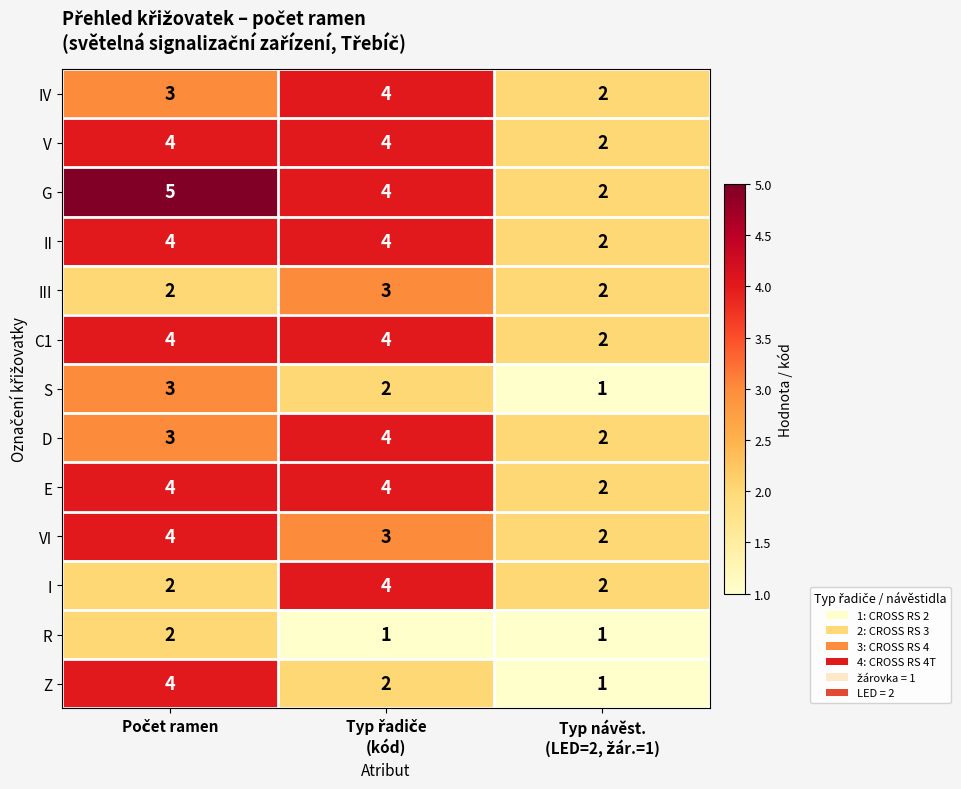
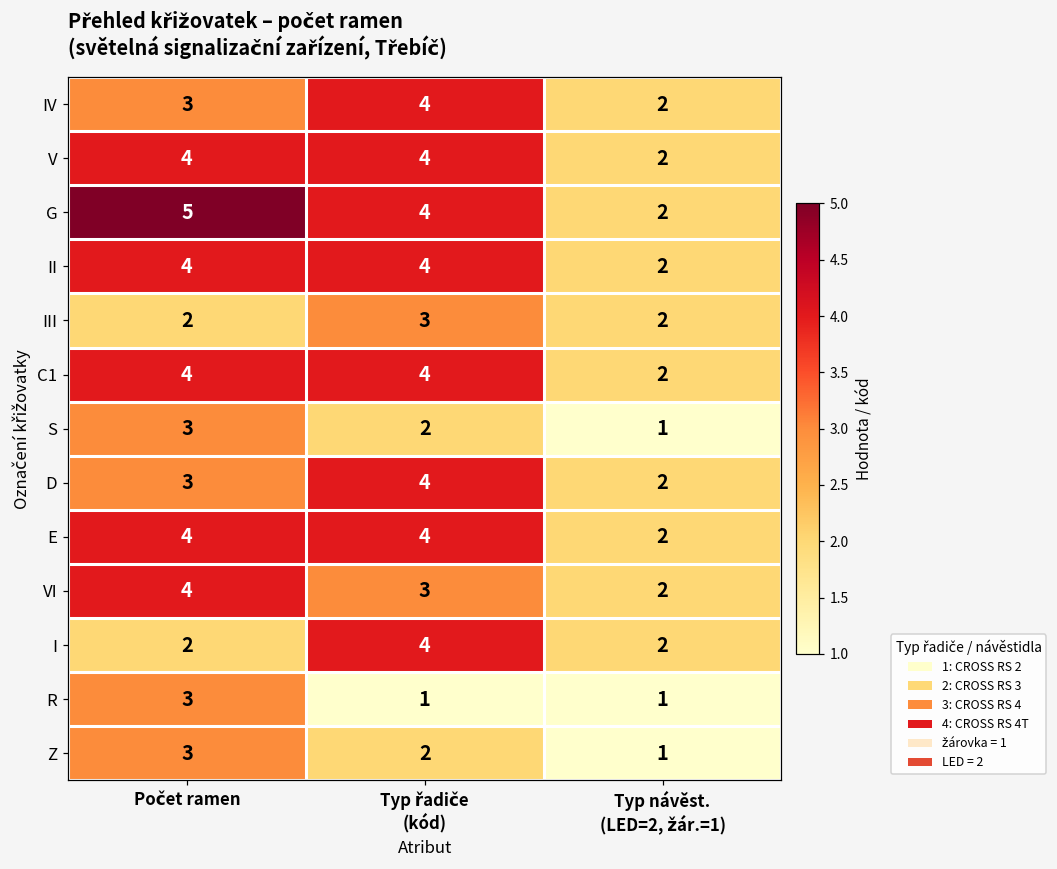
  {
    "IV": {
      "Počet ramen": 3,
      "Typ řadiče (kód)": 4,
      "Typ návěst. (LED=2, žár.=1)": 2
    },
    "V": {
      "Počet ramen": 4,
      "Typ řadiče (kód)": 4,
      "Typ návěst. (LED=2, žár.=1)": 2
    },
    "G": {
      "Počet ramen": 5,
      "Typ řadiče (kód)": 4,
      "Typ návěst. (LED=2, žár.=1)": 2
    },
    "II": {
      "Počet ramen": 4,
      "Typ řadiče (kód)": 4,
      "Typ návěst. (LED=2, žár.=1)": 2
    },
    "III": {
      "Počet ramen": 2,
      "Typ řadiče (kód)": 3,
      "Typ návěst. (LED=2, žár.=1)": 2
    },
    "C1": {
      "Počet ramen": 4,
      "Typ řadiče (kód)": 4,
      "Typ návěst. (LED=2, žár.=1)": 2
    },
    "S": {
      "Počet ramen": 3,
      "Typ řadiče (kód)": 2,
      "Typ návěst. (LED=2, žár.=1)": 1
    },
    "D": {
      "Počet ramen": 3,
      "Typ řadiče (kód)": 4,
      "Typ návěst. (LED=2, žár.=1)": 2
    },
    "E": {
      "Počet ramen": 4,
      "Typ řadiče (kód)": 4,
      "Typ návěst. (LED=2, žár.=1)": 2
    },
    "VI": {
      "Počet ramen": 4,
      "Typ řadiče (kód)": 3,
      "Typ návěst. (LED=2, žár.=1)": 2
    },
    "I": {
      "Počet ramen": 2,
      "Typ řadiče (kód)": 4,
      "Typ návěst. (LED=2, žár.=1)": 2
    },
    "R": {
-     "Počet ramen": 2,
+     "Počet ramen": 3,
      "Typ řadiče (kód)": 1,
      "Typ návěst. (LED=2, žár.=1)": 1
    },
    "Z": {
-     "Počet ramen": 4,
+     "Počet ramen": 3,
      "Typ řadiče (kód)": 2,
      "Typ návěst. (LED=2, žár.=1)": 1
    }
  }
